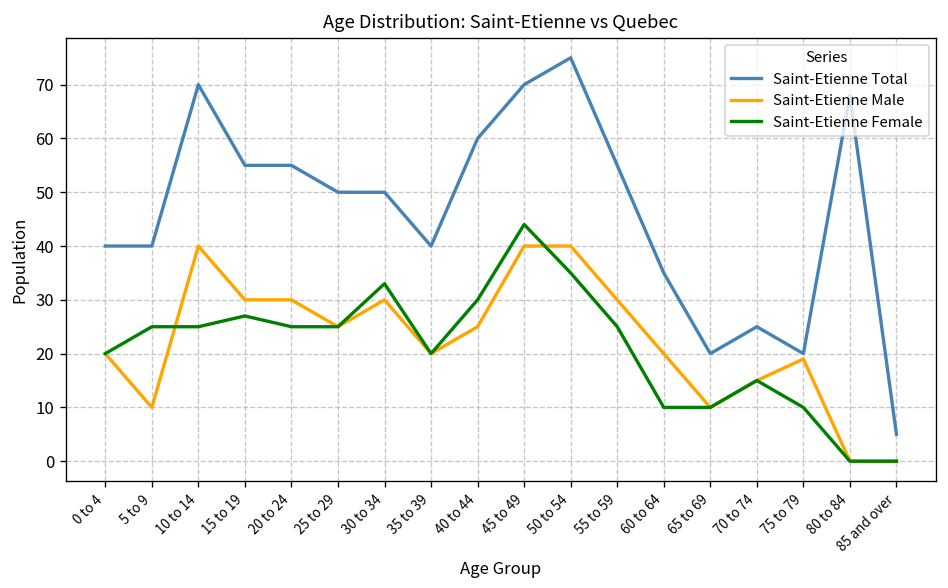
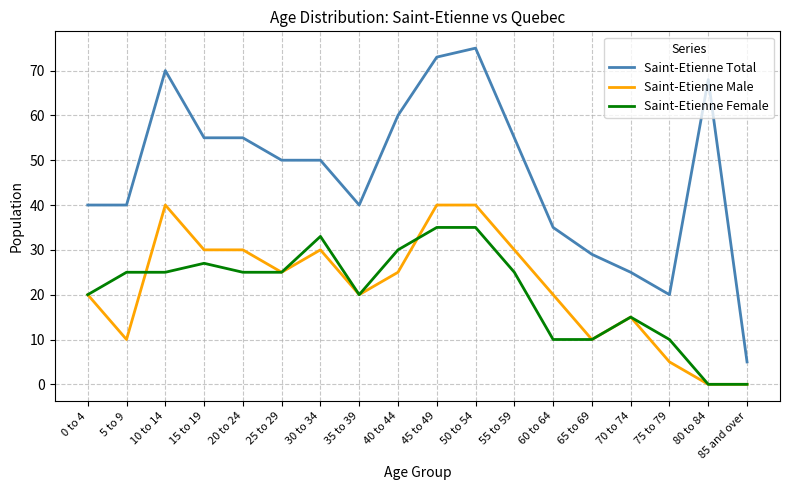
  {
    "Saint-Etienne Total": {
      "0 to 4": 40,
      "5 to 9": 40,
      "10 to 14": 70,
      "15 to 19": 55,
      "20 to 24": 55,
      "25 to 29": 50,
      "30 to 34": 50,
      "35 to 39": 40,
      "40 to 44": 60,
-     "45 to 49": 70,
+     "45 to 49": 73,
      "50 to 54": 75,
      "55 to 59": 55,
      "60 to 64": 35,
-     "65 to 69": 20,
+     "65 to 69": 29,
      "70 to 74": 25,
      "75 to 79": 20,
      "85 and over": 5
    },
    "Saint-Etienne Male": {
      "5 to 9": 10,
      "10 to 14": 40,
      "15 to 19": 30,
      "20 to 24": 30,
      "30 to 34": 30,
      "40 to 44": 25,
      "45 to 49": 40,
      "50 to 54": 40,
      "55 to 59": 30,
      "60 to 64": 20,
-     "75 to 79": 19
+     "75 to 79": 5
    },
    "Saint-Etienne Female": {
      "5 to 9": 25,
      "10 to 14": 25,
      "15 to 19": 27,
      "20 to 24": 25,
      "30 to 34": 33,
      "40 to 44": 30,
-     "45 to 49": 44,
+     "45 to 49": 35,
      "50 to 54": 35,
      "55 to 59": 25,
      "60 to 64": 10,
      "75 to 79": 10
    }
  }
